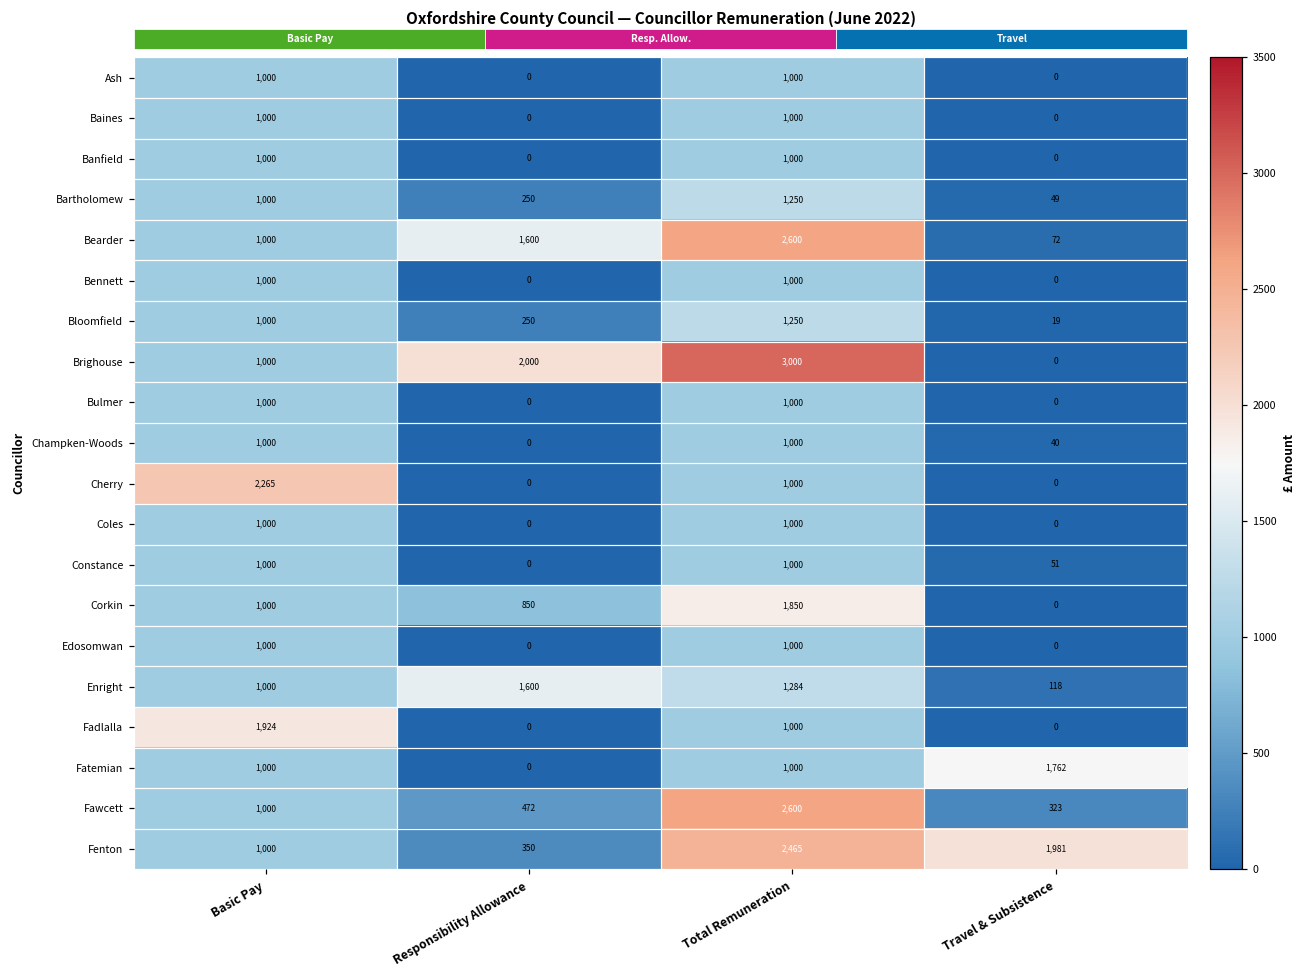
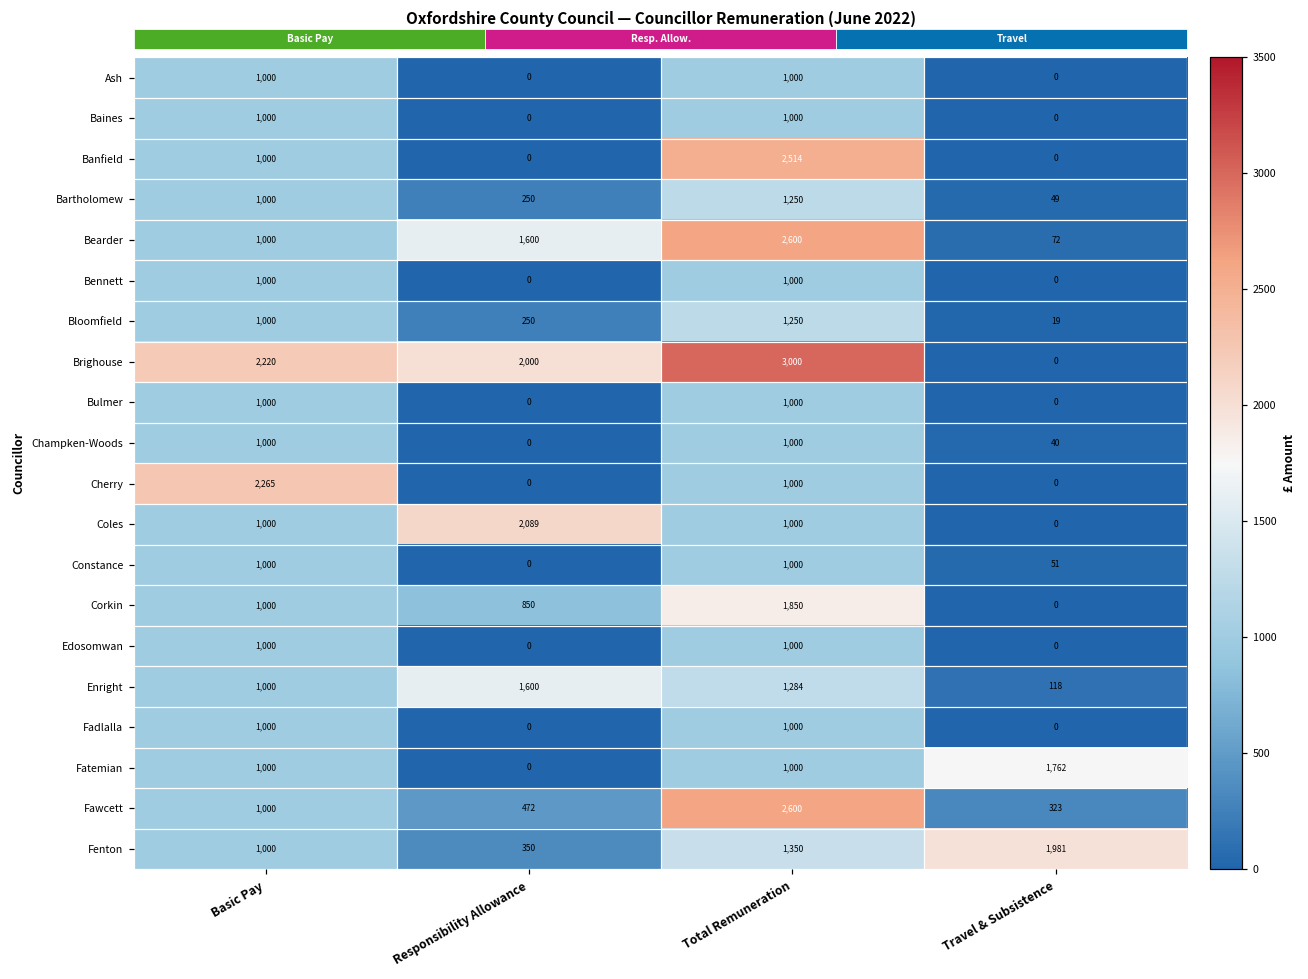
  {
    "Ash": {
      "Basic Pay": "1,000",
      "Responsibility Allowance": "0",
      "Total Remuneration": "1,000",
      "Travel & Subsistence": "0"
    },
    "Baines": {
      "Basic Pay": "1,000",
      "Responsibility Allowance": "0",
      "Total Remuneration": "1,000",
      "Travel & Subsistence": "0"
    },
    "Banfield": {
      "Basic Pay": "1,000",
      "Responsibility Allowance": "0",
-     "Total Remuneration": "1,000",
+     "Total Remuneration": "2,514",
      "Travel & Subsistence": "0"
    },
    "Bartholomew": {
      "Basic Pay": "1,000",
      "Responsibility Allowance": "250",
      "Total Remuneration": "1,250",
      "Travel & Subsistence": "49"
    },
    "Bearder": {
      "Basic Pay": "1,000",
      "Responsibility Allowance": "1,600",
      "Total Remuneration": "2,600",
      "Travel & Subsistence": "72"
    },
    "Bennett": {
      "Basic Pay": "1,000",
      "Responsibility Allowance": "0",
      "Total Remuneration": "1,000",
      "Travel & Subsistence": "0"
    },
    "Bloomfield": {
      "Basic Pay": "1,000",
      "Responsibility Allowance": "250",
      "Total Remuneration": "1,250",
      "Travel & Subsistence": "19"
    },
    "Brighouse": {
-     "Basic Pay": "1,000",
+     "Basic Pay": "2,220",
      "Responsibility Allowance": "2,000",
      "Total Remuneration": "3,000",
      "Travel & Subsistence": "0"
    },
    "Bulmer": {
      "Basic Pay": "1,000",
      "Responsibility Allowance": "0",
      "Total Remuneration": "1,000",
      "Travel & Subsistence": "0"
    },
    "Champken-Woods": {
      "Basic Pay": "1,000",
      "Responsibility Allowance": "0",
      "Total Remuneration": "1,000",
      "Travel & Subsistence": "40"
    },
    "Cherry": {
      "Basic Pay": "2,265",
      "Responsibility Allowance": "0",
      "Total Remuneration": "1,000",
      "Travel & Subsistence": "0"
    },
    "Coles": {
      "Basic Pay": "1,000",
-     "Responsibility Allowance": "0",
+     "Responsibility Allowance": "2,089",
      "Total Remuneration": "1,000",
      "Travel & Subsistence": "0"
    },
    "Constance": {
      "Basic Pay": "1,000",
      "Responsibility Allowance": "0",
      "Total Remuneration": "1,000",
      "Travel & Subsistence": "51"
    },
    "Corkin": {
      "Basic Pay": "1,000",
      "Responsibility Allowance": "850",
      "Total Remuneration": "1,850",
      "Travel & Subsistence": "0"
    },
    "Edosomwan": {
      "Basic Pay": "1,000",
      "Responsibility Allowance": "0",
      "Total Remuneration": "1,000",
      "Travel & Subsistence": "0"
    },
    "Enright": {
      "Basic Pay": "1,000",
      "Responsibility Allowance": "1,600",
      "Total Remuneration": "1,284",
      "Travel & Subsistence": "118"
    },
    "Fadlalla": {
-     "Basic Pay": "1,924",
+     "Basic Pay": "1,000",
      "Responsibility Allowance": "0",
      "Total Remuneration": "1,000",
      "Travel & Subsistence": "0"
    },
    "Fatemian": {
      "Basic Pay": "1,000",
      "Responsibility Allowance": "0",
      "Total Remuneration": "1,000",
      "Travel & Subsistence": "1,762"
    },
    "Fawcett": {
      "Basic Pay": "1,000",
      "Responsibility Allowance": "472",
      "Total Remuneration": "2,600",
      "Travel & Subsistence": "323"
    },
    "Fenton": {
      "Basic Pay": "1,000",
      "Responsibility Allowance": "350",
-     "Total Remuneration": "2,465",
+     "Total Remuneration": "1,350",
      "Travel & Subsistence": "1,981"
    }
  }
